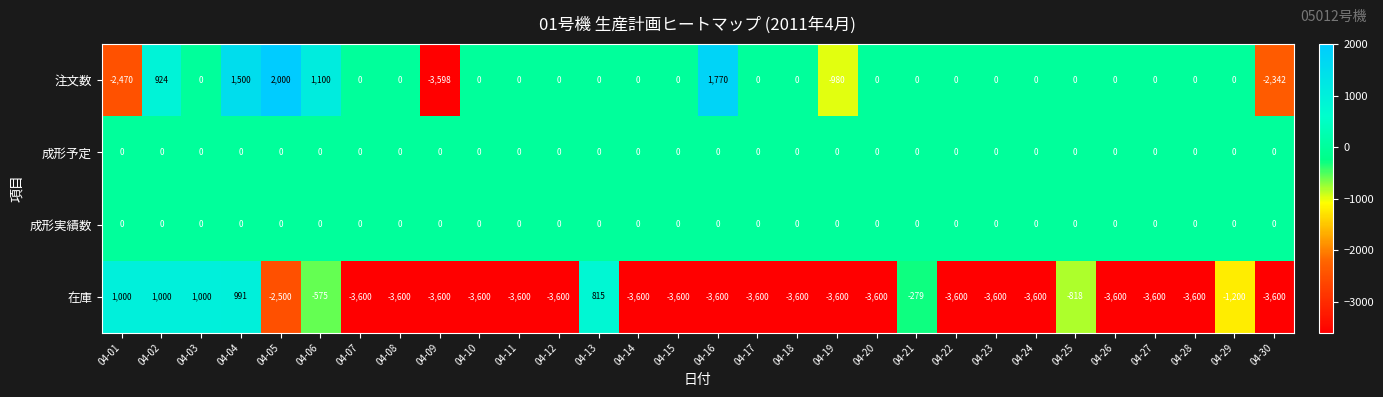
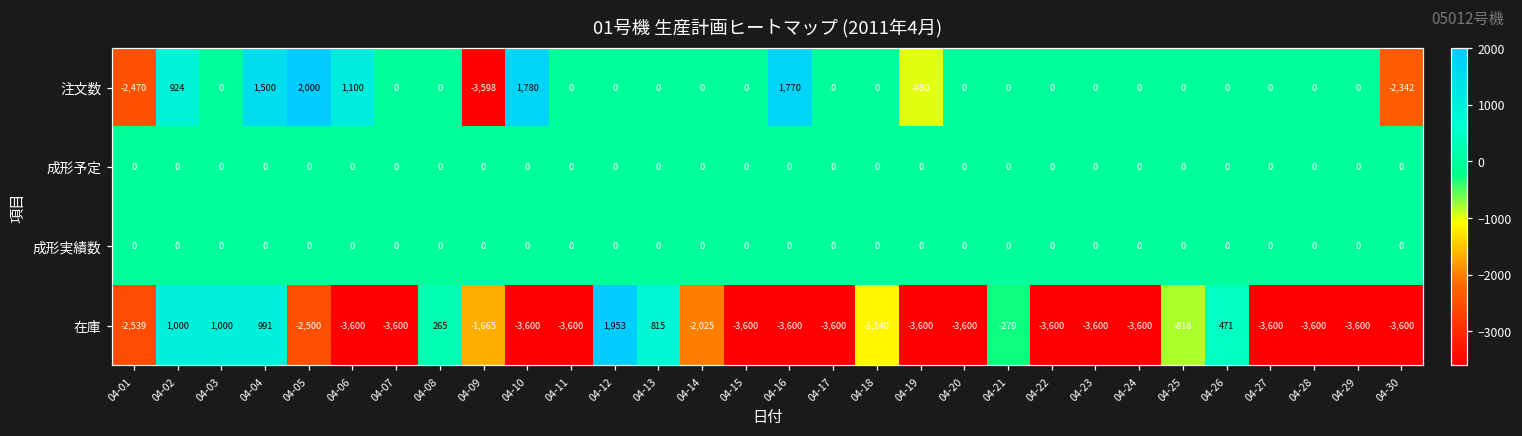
  {
    "注文数": {
      "04-01": "-2,470",
      "04-02": "924",
      "04-03": "0",
      "04-04": "1,500",
      "04-05": "2,000",
      "04-06": "1,100",
      "04-07": "0",
      "04-08": "0",
      "04-09": "-3,598",
-     "04-10": "0",
+     "04-10": "1,780",
      "04-11": "0",
      "04-12": "0",
      "04-13": "0",
      "04-14": "0",
      "04-15": "0",
      "04-16": "1,770",
      "04-17": "0",
      "04-18": "0",
      "04-19": "-980",
      "04-20": "0",
      "04-21": "0",
      "04-22": "0",
      "04-23": "0",
      "04-24": "0",
      "04-25": "0",
      "04-26": "0",
      "04-27": "0",
      "04-28": "0",
      "04-29": "0",
      "04-30": "-2,342"
    },
    "成形予定": {
      "04-01": "0",
      "04-02": "0",
      "04-03": "0",
      "04-04": "0",
      "04-05": "0",
      "04-06": "0",
      "04-07": "0",
      "04-08": "0",
      "04-09": "0",
      "04-10": "0",
      "04-11": "0",
      "04-12": "0",
      "04-13": "0",
      "04-14": "0",
      "04-15": "0",
      "04-16": "0",
      "04-17": "0",
      "04-18": "0",
      "04-19": "0",
      "04-20": "0",
      "04-21": "0",
      "04-22": "0",
      "04-23": "0",
      "04-24": "0",
      "04-25": "0",
      "04-26": "0",
      "04-27": "0",
      "04-28": "0",
      "04-29": "0",
      "04-30": "0"
    },
    "成形実績数": {
      "04-01": "0",
      "04-02": "0",
      "04-03": "0",
      "04-04": "0",
      "04-05": "0",
      "04-06": "0",
      "04-07": "0",
      "04-08": "0",
      "04-09": "0",
      "04-10": "0",
      "04-11": "0",
      "04-12": "0",
      "04-13": "0",
      "04-14": "0",
      "04-15": "0",
      "04-16": "0",
      "04-17": "0",
      "04-18": "0",
      "04-19": "0",
      "04-20": "0",
      "04-21": "0",
      "04-22": "0",
      "04-23": "0",
      "04-24": "0",
      "04-25": "0",
      "04-26": "0",
      "04-27": "0",
      "04-28": "0",
      "04-29": "0",
      "04-30": "0"
    },
    "在庫": {
-     "04-01": "1,000",
+     "04-01": "-2,539",
      "04-02": "1,000",
      "04-03": "1,000",
      "04-04": "991",
      "04-05": "-2,500",
-     "04-06": "-575",
+     "04-06": "-3,600",
      "04-07": "-3,600",
-     "04-08": "-3,600",
-     "04-09": "-3,600",
+     "04-08": "265",
+     "04-09": "-1,665",
      "04-10": "-3,600",
      "04-11": "-3,600",
-     "04-12": "-3,600",
+     "04-12": "1,953",
      "04-13": "815",
-     "04-14": "-3,600",
+     "04-14": "-2,025",
      "04-15": "-3,600",
      "04-16": "-3,600",
      "04-17": "-3,600",
-     "04-18": "-3,600",
+     "04-18": "-1,140",
      "04-19": "-3,600",
      "04-20": "-3,600",
      "04-21": "-279",
      "04-22": "-3,600",
      "04-23": "-3,600",
      "04-24": "-3,600",
      "04-25": "-818",
-     "04-26": "-3,600",
+     "04-26": "471",
      "04-27": "-3,600",
      "04-28": "-3,600",
-     "04-29": "-1,200",
+     "04-29": "-3,600",
      "04-30": "-3,600"
    }
  }
